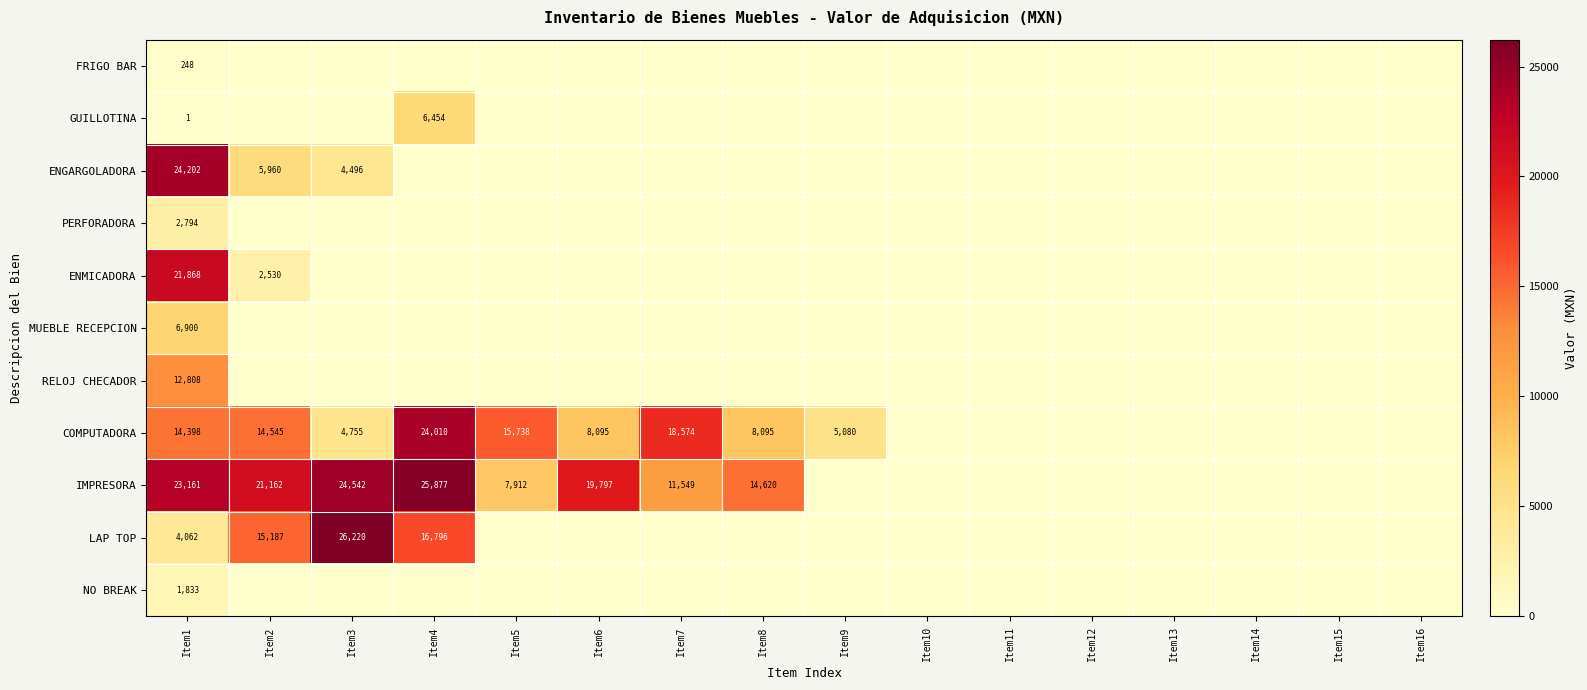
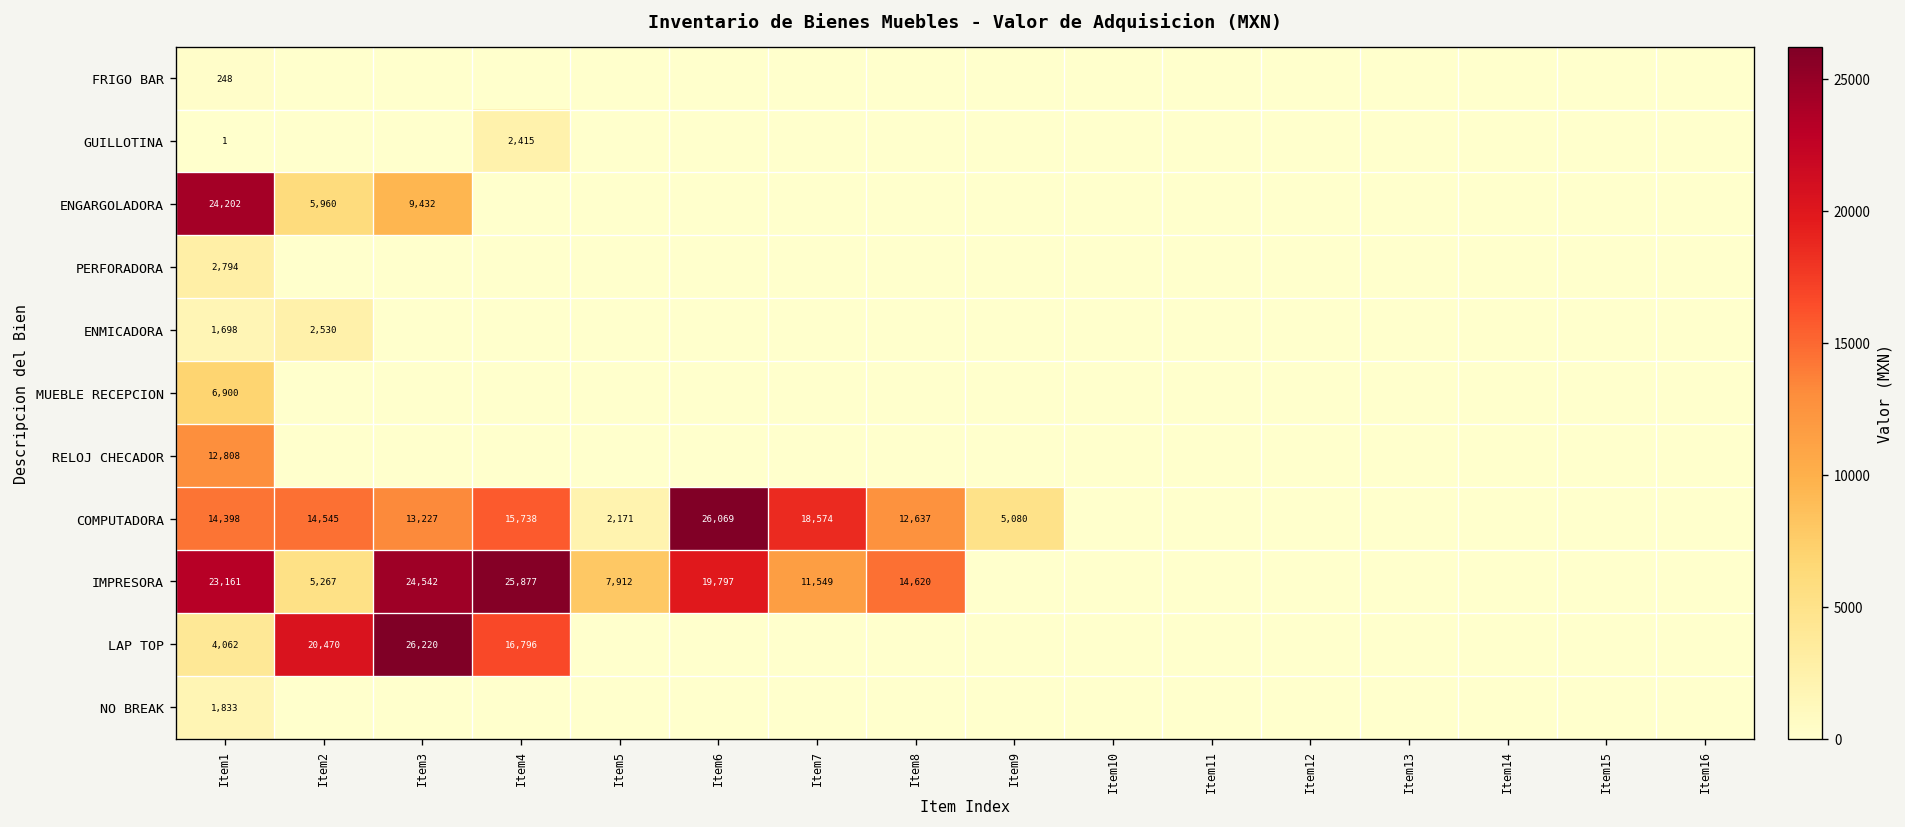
  {
    "FRIGO BAR": {
      "Item1": "248"
    },
    "GUILLOTINA": {
      "Item1": "1",
-     "Item4": "6,454"
+     "Item4": "2,415"
    },
    "ENGARGOLADORA": {
      "Item1": "24,202",
      "Item2": "5,960",
-     "Item3": "4,496"
+     "Item3": "9,432"
    },
    "PERFORADORA": {
      "Item1": "2,794"
    },
    "ENMICADORA": {
-     "Item1": "21,868",
+     "Item1": "1,698",
      "Item2": "2,530"
    },
    "MUEBLE RECEPCION": {
      "Item1": "6,900"
    },
    "RELOJ CHECADOR": {
      "Item1": "12,808"
    },
    "COMPUTADORA": {
      "Item1": "14,398",
      "Item2": "14,545",
-     "Item3": "4,755",
-     "Item4": "24,010",
-     "Item5": "15,738",
-     "Item6": "8,095",
+     "Item3": "13,227",
+     "Item4": "15,738",
+     "Item5": "2,171",
+     "Item6": "26,069",
      "Item7": "18,574",
-     "Item8": "8,095",
+     "Item8": "12,637",
      "Item9": "5,080"
    },
    "IMPRESORA": {
      "Item1": "23,161",
-     "Item2": "21,162",
+     "Item2": "5,267",
      "Item3": "24,542",
      "Item4": "25,877",
      "Item5": "7,912",
      "Item6": "19,797",
      "Item7": "11,549",
      "Item8": "14,620"
    },
    "LAP TOP": {
      "Item1": "4,062",
-     "Item2": "15,187",
+     "Item2": "20,470",
      "Item3": "26,220",
      "Item4": "16,796"
    },
    "NO BREAK": {
      "Item1": "1,833"
    }
  }
